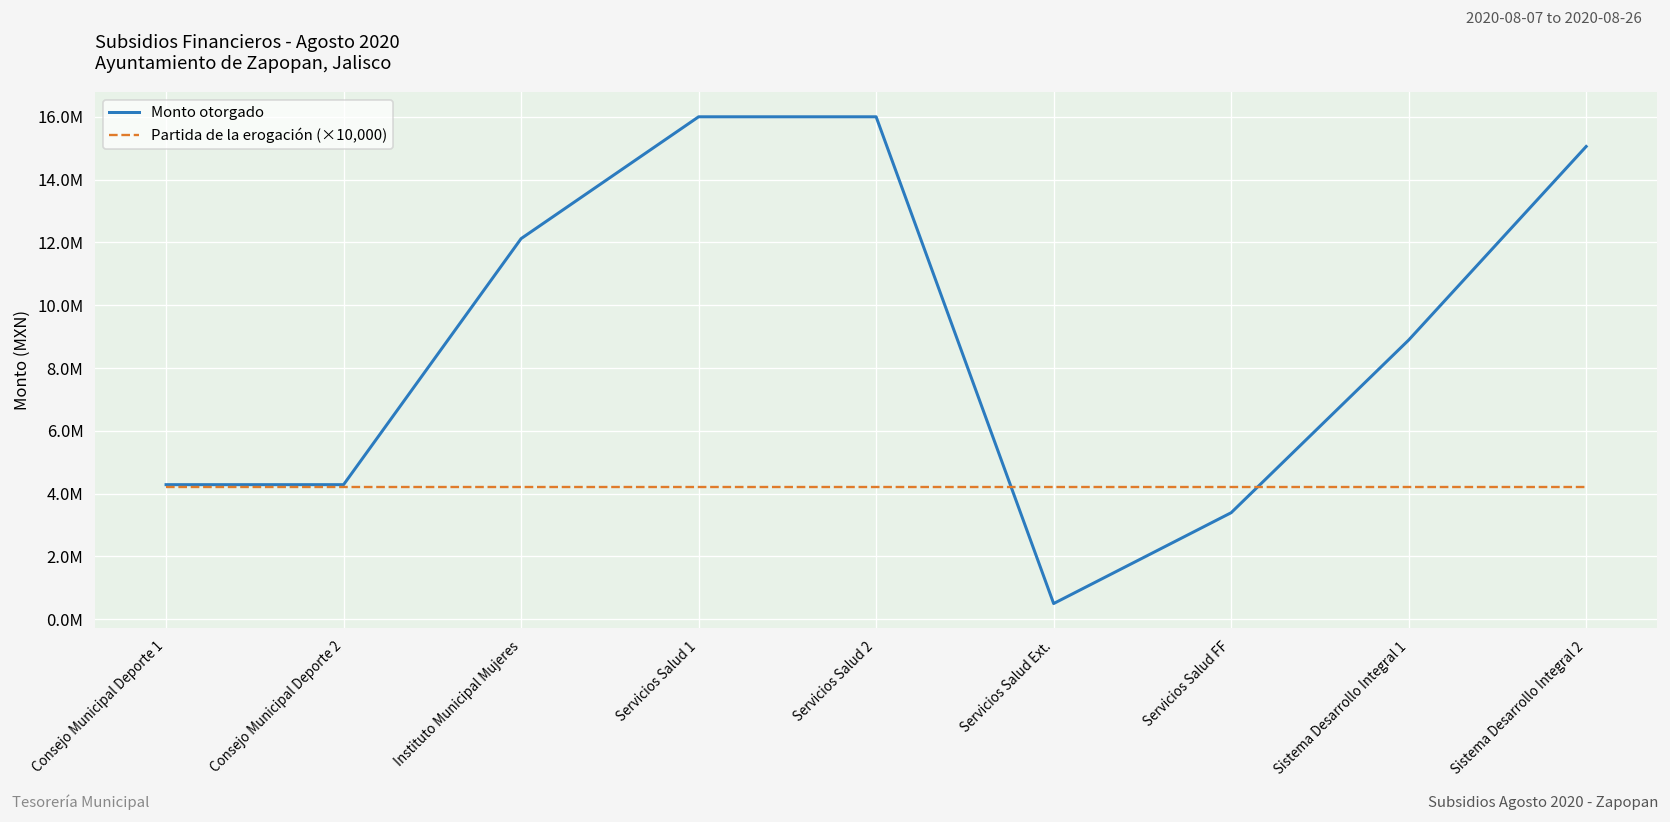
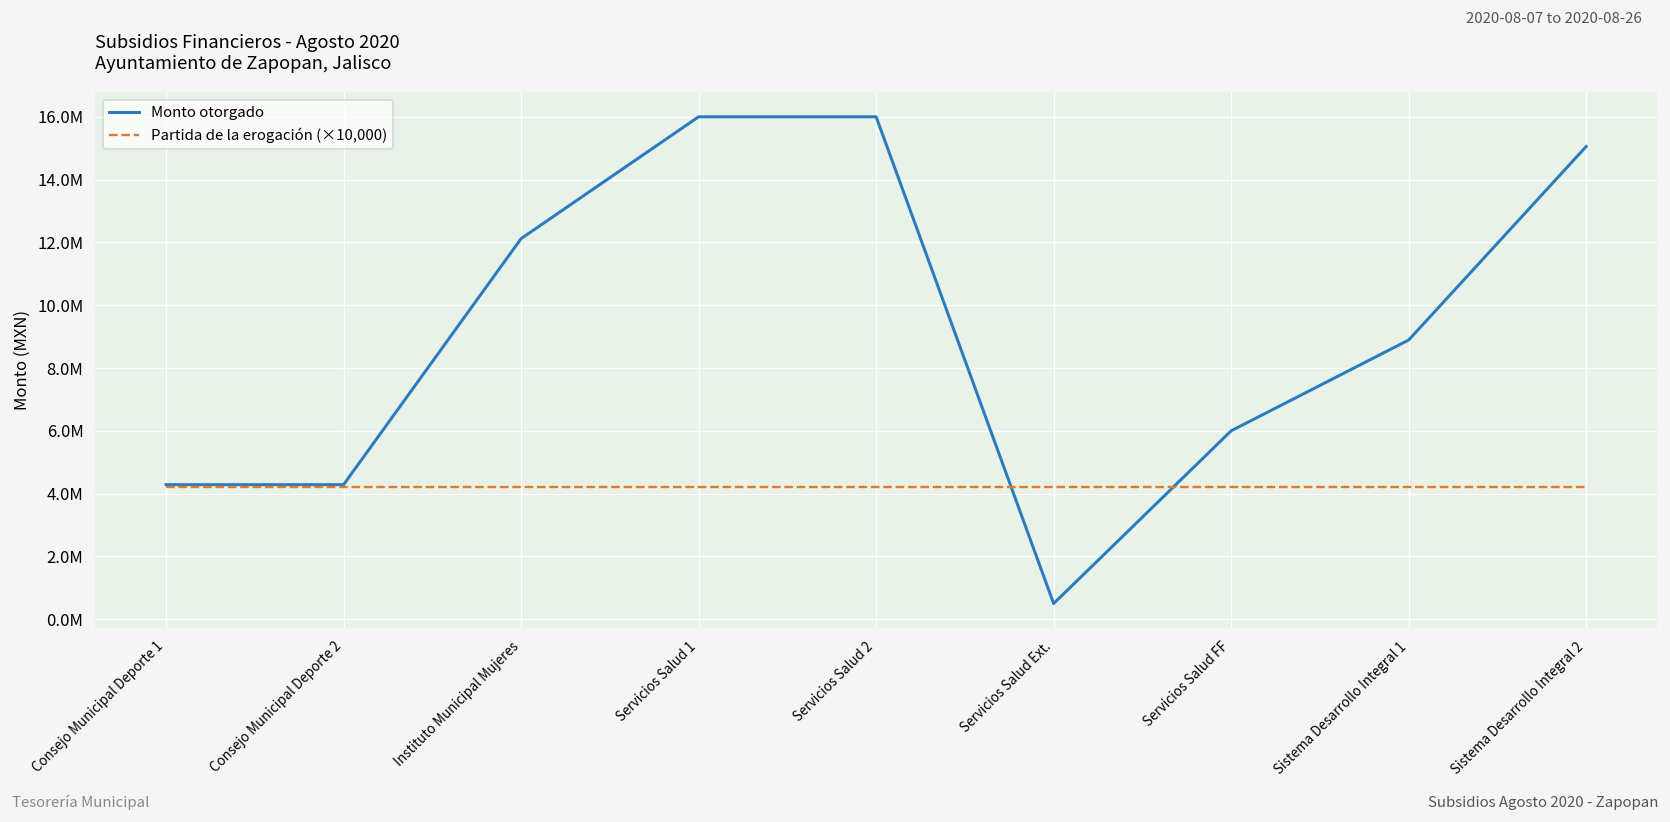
  {
    "Monto otorgado": {
      "Instituto Municipal Mujeres": 12100000,
      "Servicios Salud 1": 16000000,
      "Servicios Salud 2": 16000000,
      "Servicios Salud Ext.": 500000,
-     "Servicios Salud FF": 3400000,
+     "Servicios Salud FF": 6000000,
      "Sistema Desarrollo Integral 1": 8900000,
      "Sistema Desarrollo Integral 2": 15100000
    },
    "Partida de la erogación (×10,000)": {
      "Instituto Municipal Mujeres": 4200000,
      "Servicios Salud 1": 4200000,
      "Servicios Salud 2": 4200000,
      "Servicios Salud Ext.": 4200000,
      "Servicios Salud FF": 4200000,
      "Sistema Desarrollo Integral 1": 4200000,
      "Sistema Desarrollo Integral 2": 4200000
    }
  }
